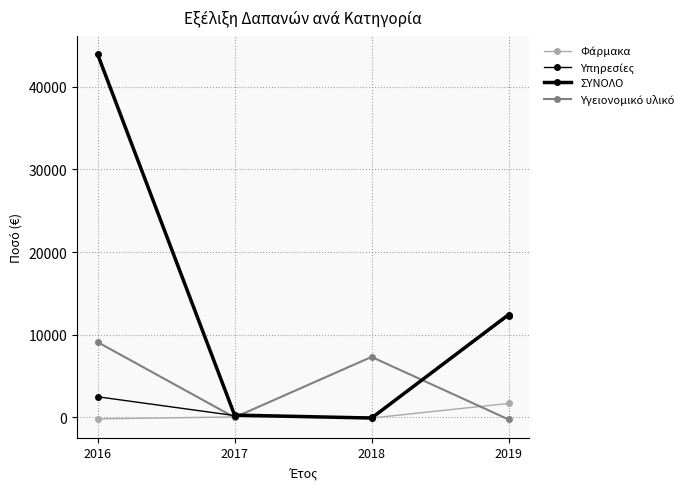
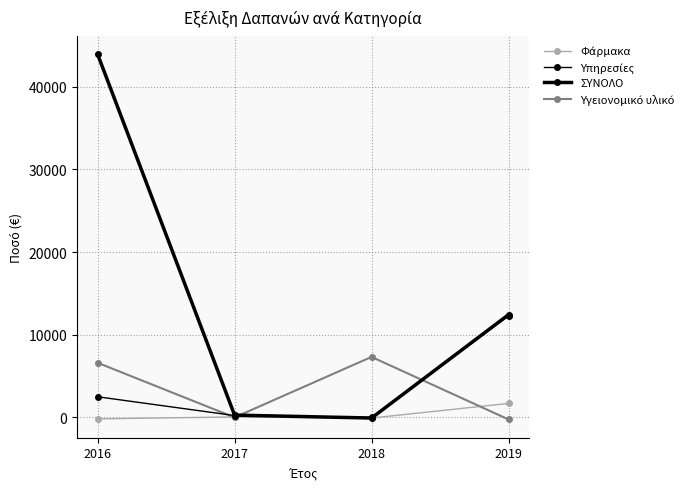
  {
    "Φάρμακα": {
      "2016": 0,
      "2019": 2000
    },
    "Υγειονομικό υλικό": {
-     "2016": 9000,
+     "2016": 7000,
      "2018": 7000,
      "2019": 0
    }
  }
